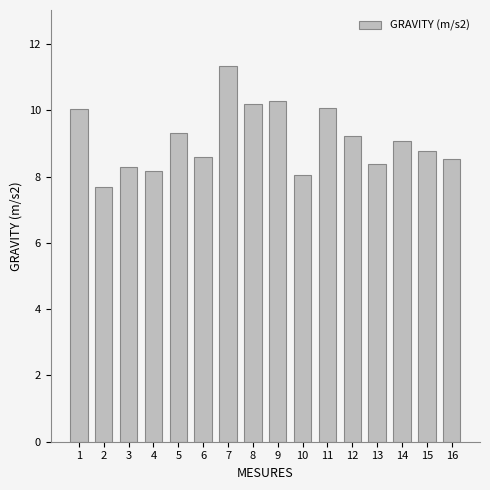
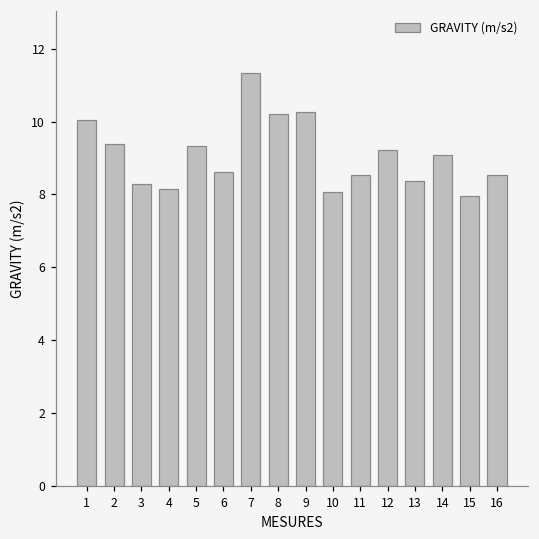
  {
    "1": 10.1,
-   "2": 7.7,
+   "2": 9.4,
    "3": 8.3,
    "4": 8.2,
    "5": 9.3,
    "6": 8.6,
    "7": 11.3,
    "8": 10.2,
    "9": 10.3,
    "10": 8.1,
-   "11": 10.1,
+   "11": 8.5,
    "12": 9.2,
    "13": 8.4,
    "14": 9.1,
-   "15": 8.8,
+   "15": 8.0,
    "16": 8.5
  }
